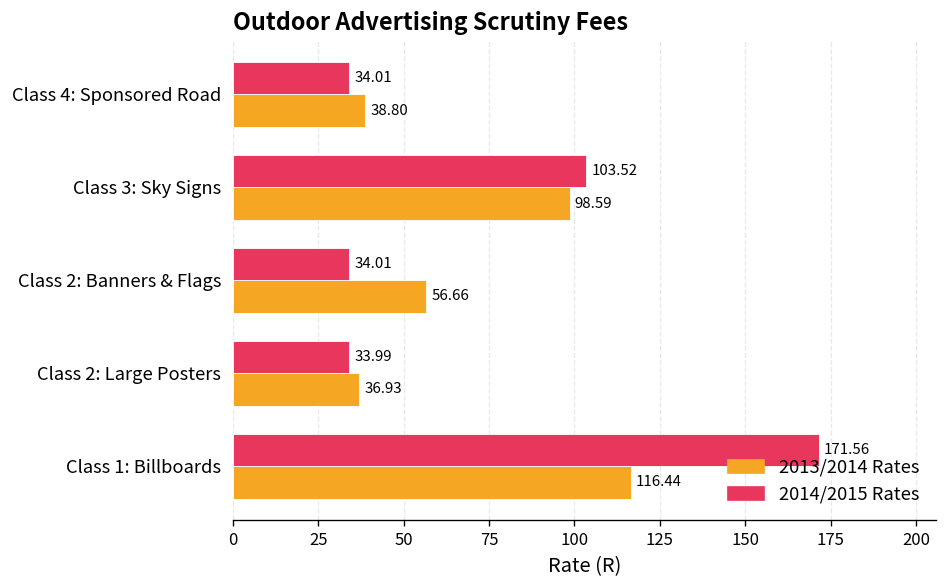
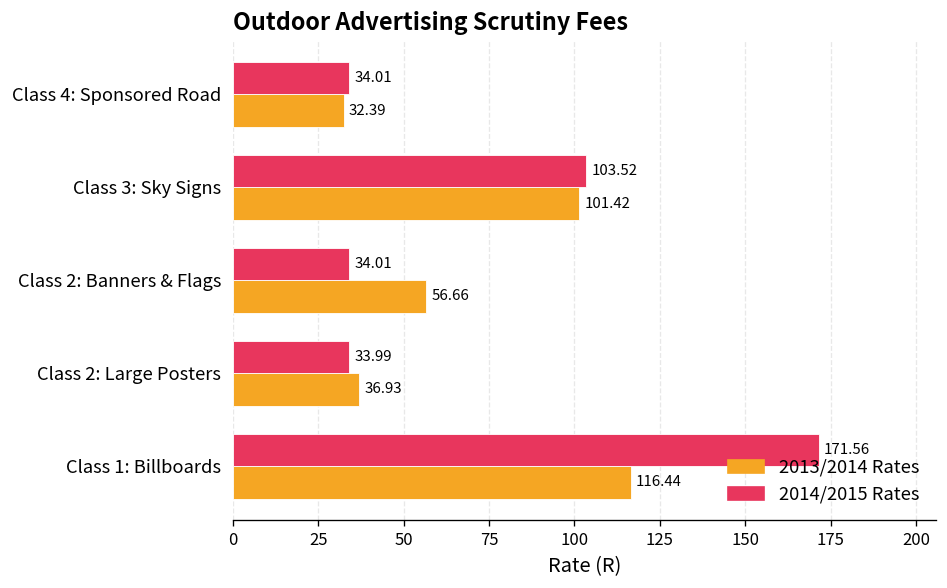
  {
    "2013/2014 Rates": {
-     "Class 4: Sponsored Road": 38.80,
-     "Class 3: Sky Signs": 98.59,
+     "Class 4: Sponsored Road": 32.39,
+     "Class 3: Sky Signs": 101.42,
      "Class 2: Banners & Flags": 56.66,
      "Class 2: Large Posters": 36.93,
      "Class 1: Billboards": 116.44
    },
    "2014/2015 Rates": {
      "Class 4: Sponsored Road": 34.01,
      "Class 3: Sky Signs": 103.52,
      "Class 2: Banners & Flags": 34.01,
      "Class 2: Large Posters": 33.99,
      "Class 1: Billboards": 171.56
    }
  }
